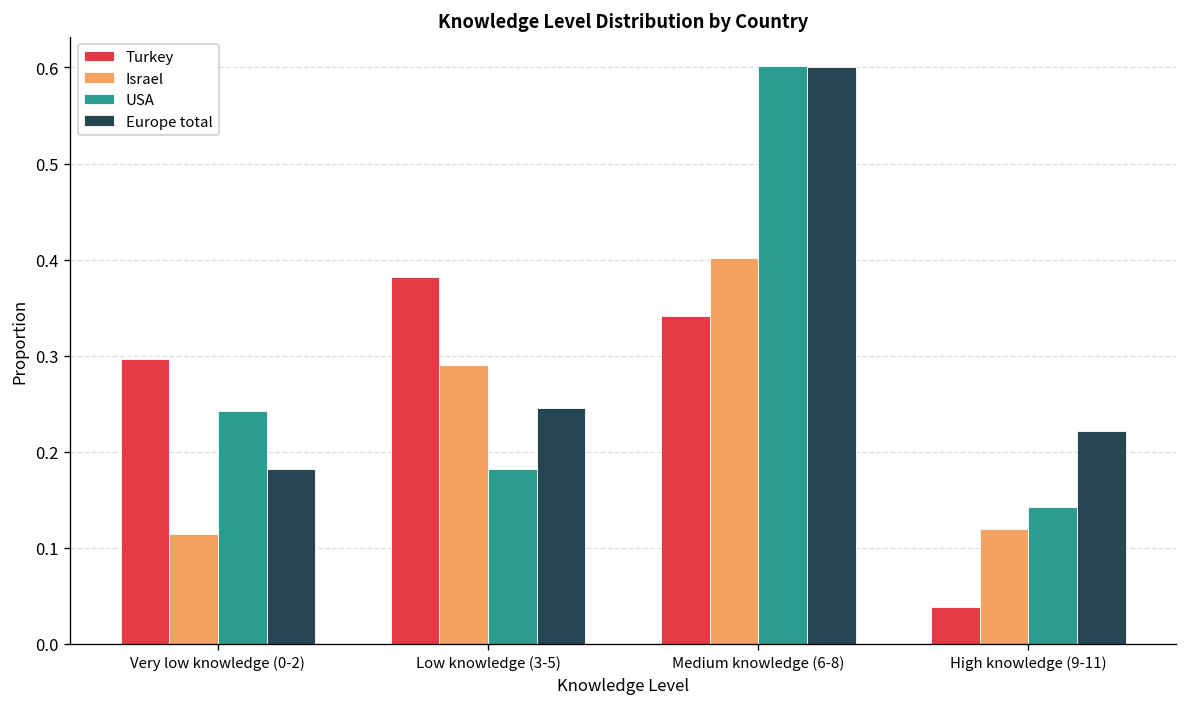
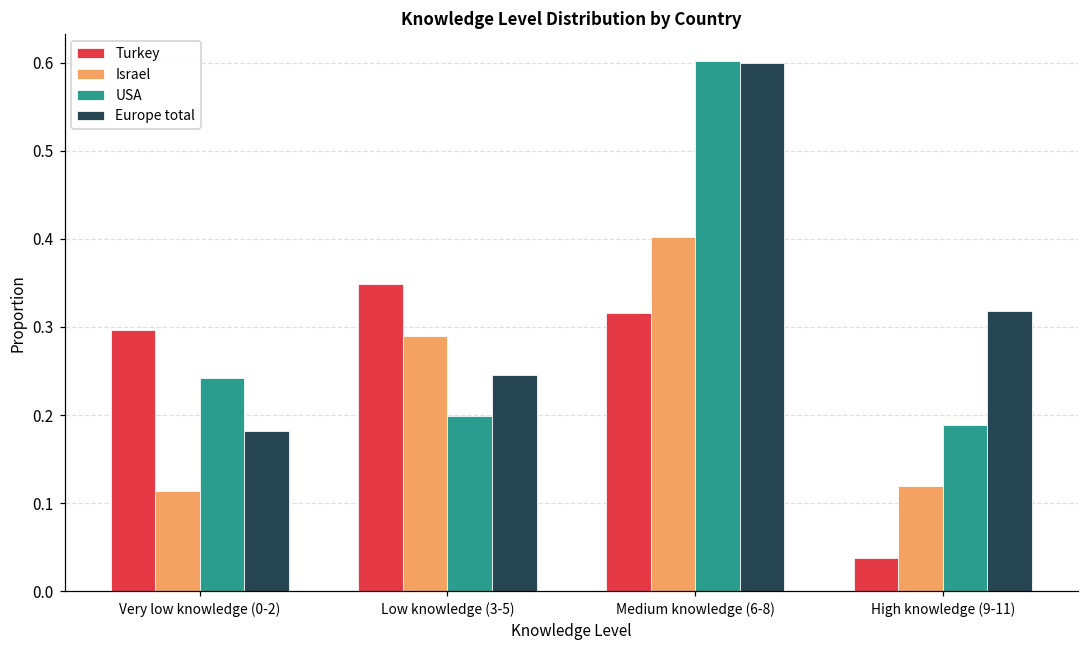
  {
    "Turkey": {
      "Very low knowledge (0-2)": 0.30,
-     "Low knowledge (3-5)": 0.38,
-     "Medium knowledge (6-8)": 0.34,
+     "Low knowledge (3-5)": 0.35,
+     "Medium knowledge (6-8)": 0.32,
      "High knowledge (9-11)": 0.04
    },
    "Israel": {
      "Very low knowledge (0-2)": 0.11,
      "Low knowledge (3-5)": 0.29,
      "Medium knowledge (6-8)": 0.40,
      "High knowledge (9-11)": 0.12
    },
    "USA": {
      "Very low knowledge (0-2)": 0.24,
-     "Low knowledge (3-5)": 0.18,
+     "Low knowledge (3-5)": 0.20,
      "Medium knowledge (6-8)": 0.60,
-     "High knowledge (9-11)": 0.14
+     "High knowledge (9-11)": 0.19
    },
    "Europe total": {
      "Very low knowledge (0-2)": 0.18,
      "Low knowledge (3-5)": 0.25,
      "Medium knowledge (6-8)": 0.60,
-     "High knowledge (9-11)": 0.22
+     "High knowledge (9-11)": 0.32
    }
  }
